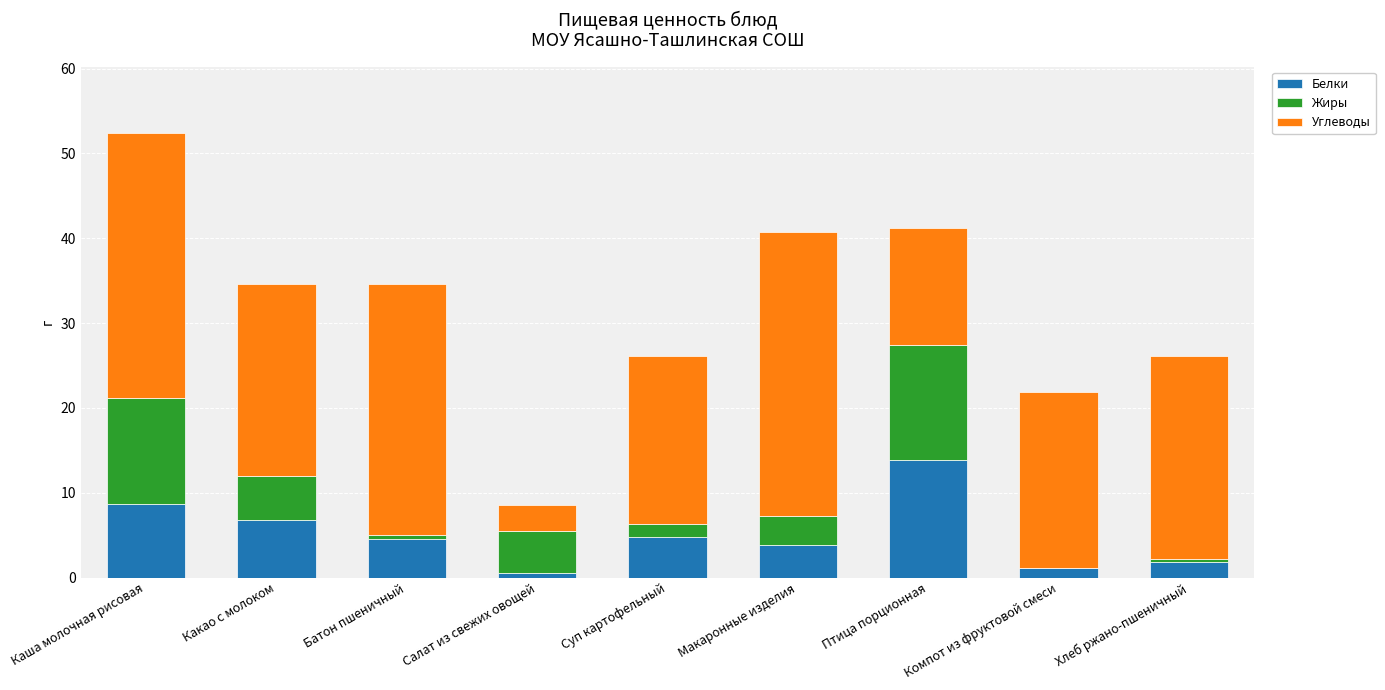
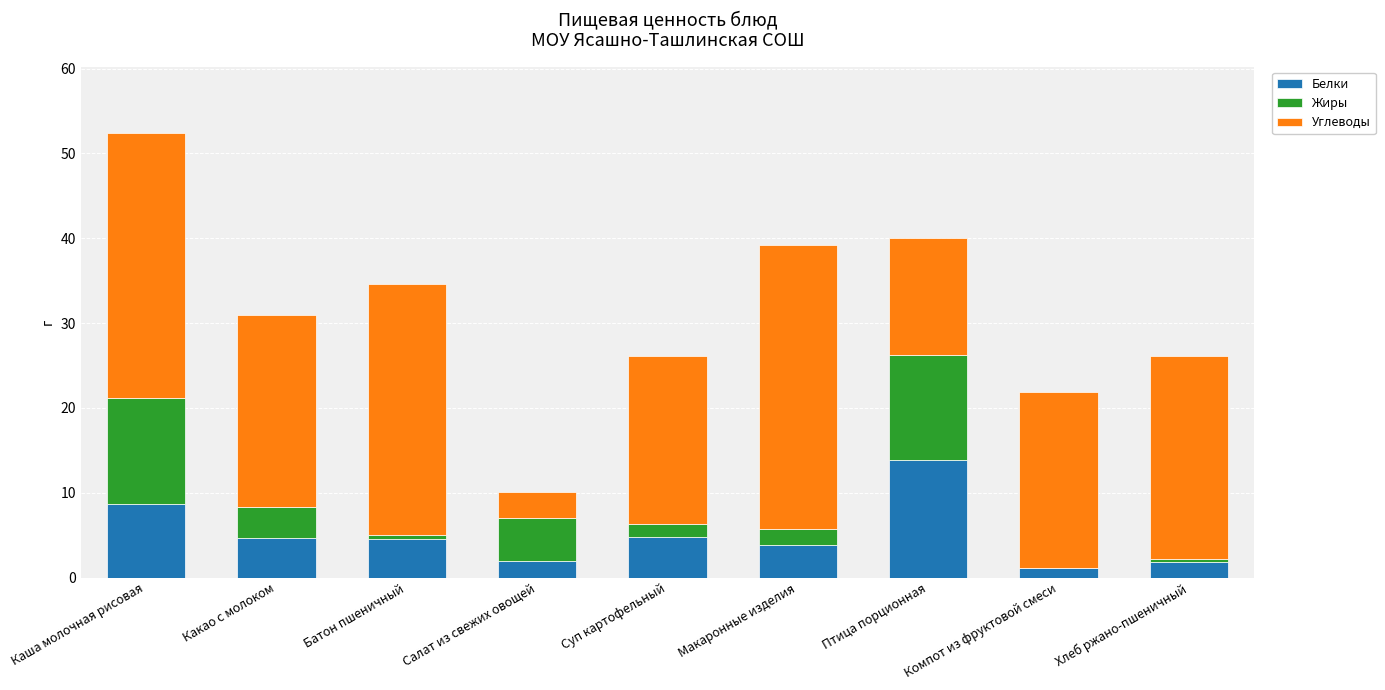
  {
    "Белки": {
      "Каша молочная рисовая": 9,
-     "Какао с молоком": 7,
+     "Какао с молоком": 5,
      "Батон пшеничный": 5,
-     "Салат из свежих овощей": 1,
+     "Салат из свежих овощей": 2,
      "Суп картофельный": 5,
      "Макаронные изделия": 4,
      "Птица порционная": 14,
      "Компот из фруктовой смеси": 1,
      "Хлеб ржано-пшеничный": 2
    },
    "Жиры": {
      "Каша молочная рисовая": 13,
-     "Какао с молоком": 5,
+     "Какао с молоком": 4,
      "Батон пшеничный": 0,
      "Салат из свежих овощей": 5,
      "Суп картофельный": 2,
-     "Макаронные изделия": 3,
-     "Птица порционная": 14,
+     "Макаронные изделия": 2,
+     "Птица порционная": 12,
      "Хлеб ржано-пшеничный": 0
    },
    "Углеводы": {
      "Каша молочная рисовая": 31,
      "Какао с молоком": 23,
      "Батон пшеничный": 30,
      "Салат из свежих овощей": 3,
      "Суп картофельный": 20,
      "Макаронные изделия": 34,
      "Птица порционная": 14,
      "Компот из фруктовой смеси": 21,
      "Хлеб ржано-пшеничный": 24
    }
  }
